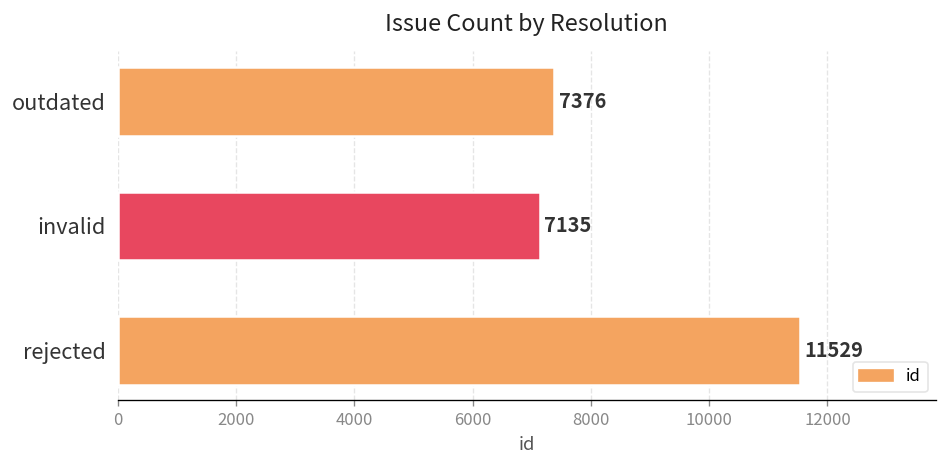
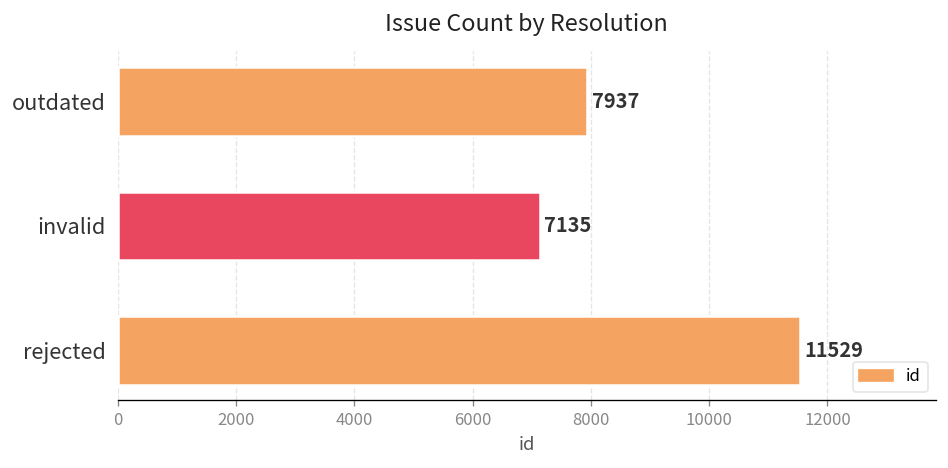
  {
-   "outdated": 7376,
+   "outdated": 7937,
    "invalid": 7135,
    "rejected": 11529
  }
